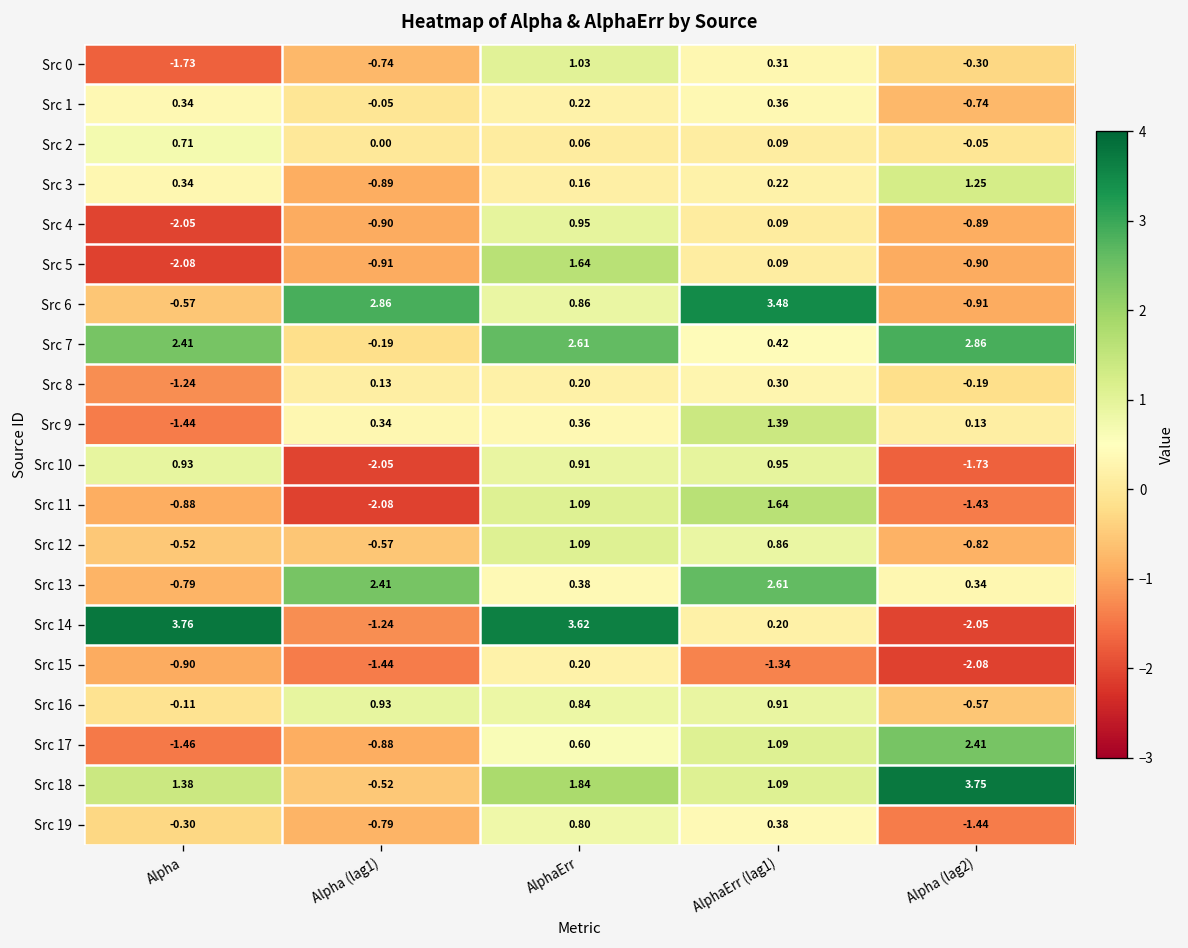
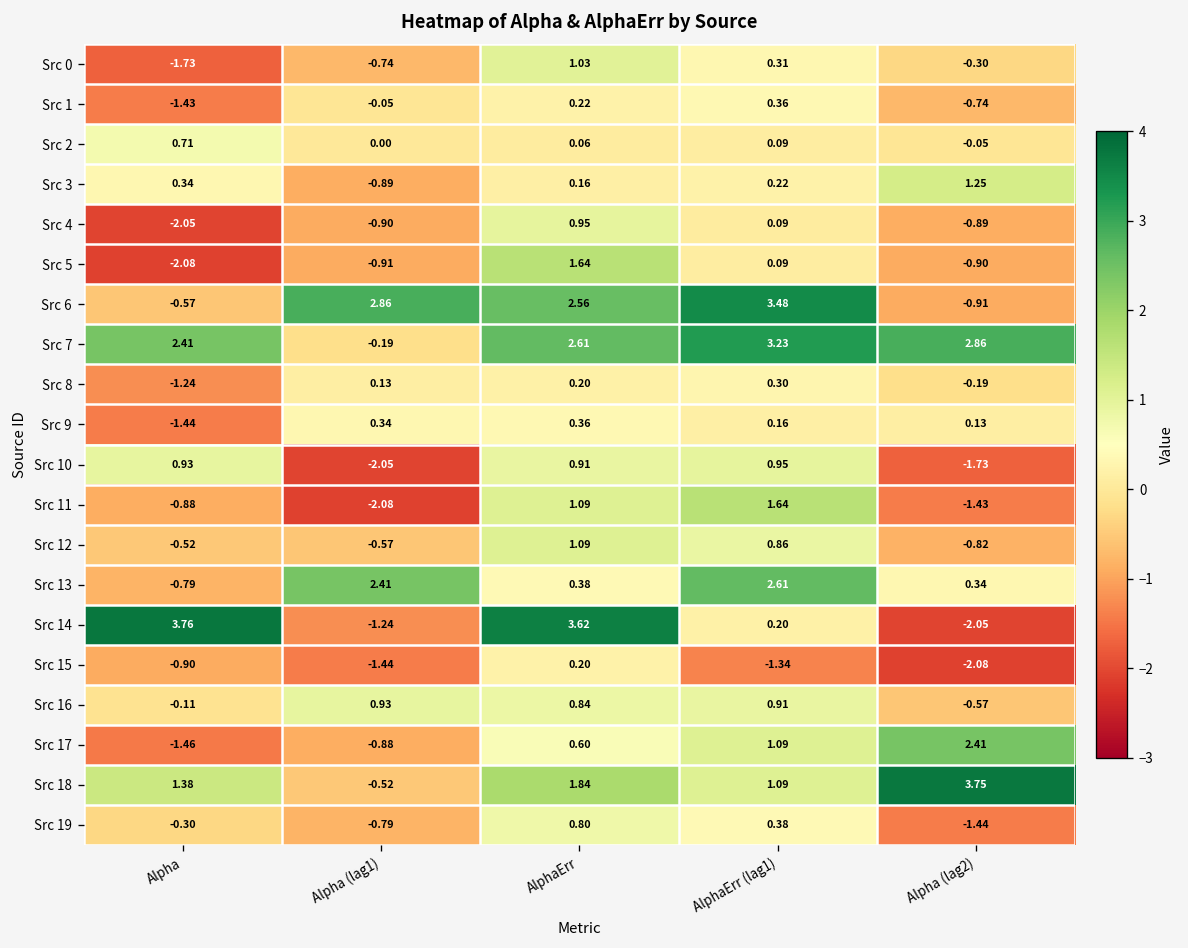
  {
    "Src 0": {
      "Alpha": -1.73,
      "Alpha (lag1)": -0.74,
      "AlphaErr": 1.03,
      "AlphaErr (lag1)": 0.31,
      "Alpha (lag2)": -0.30
    },
    "Src 1": {
-     "Alpha": 0.34,
+     "Alpha": -1.43,
      "Alpha (lag1)": -0.05,
      "AlphaErr": 0.22,
      "AlphaErr (lag1)": 0.36,
      "Alpha (lag2)": -0.74
    },
    "Src 2": {
      "Alpha": 0.71,
      "Alpha (lag1)": 0.00,
      "AlphaErr": 0.06,
      "AlphaErr (lag1)": 0.09,
      "Alpha (lag2)": -0.05
    },
    "Src 3": {
      "Alpha": 0.34,
      "Alpha (lag1)": -0.89,
      "AlphaErr": 0.16,
      "AlphaErr (lag1)": 0.22,
      "Alpha (lag2)": 1.25
    },
    "Src 4": {
      "Alpha": -2.05,
      "Alpha (lag1)": -0.90,
      "AlphaErr": 0.95,
      "AlphaErr (lag1)": 0.09,
      "Alpha (lag2)": -0.89
    },
    "Src 5": {
      "Alpha": -2.08,
      "Alpha (lag1)": -0.91,
      "AlphaErr": 1.64,
      "AlphaErr (lag1)": 0.09,
      "Alpha (lag2)": -0.90
    },
    "Src 6": {
      "Alpha": -0.57,
      "Alpha (lag1)": 2.86,
-     "AlphaErr": 0.86,
+     "AlphaErr": 2.56,
      "AlphaErr (lag1)": 3.48,
      "Alpha (lag2)": -0.91
    },
    "Src 7": {
      "Alpha": 2.41,
      "Alpha (lag1)": -0.19,
      "AlphaErr": 2.61,
-     "AlphaErr (lag1)": 0.42,
+     "AlphaErr (lag1)": 3.23,
      "Alpha (lag2)": 2.86
    },
    "Src 8": {
      "Alpha": -1.24,
      "Alpha (lag1)": 0.13,
      "AlphaErr": 0.20,
      "AlphaErr (lag1)": 0.30,
      "Alpha (lag2)": -0.19
    },
    "Src 9": {
      "Alpha": -1.44,
      "Alpha (lag1)": 0.34,
      "AlphaErr": 0.36,
-     "AlphaErr (lag1)": 1.39,
+     "AlphaErr (lag1)": 0.16,
      "Alpha (lag2)": 0.13
    },
    "Src 10": {
      "Alpha": 0.93,
      "Alpha (lag1)": -2.05,
      "AlphaErr": 0.91,
      "AlphaErr (lag1)": 0.95,
      "Alpha (lag2)": -1.73
    },
    "Src 11": {
      "Alpha": -0.88,
      "Alpha (lag1)": -2.08,
      "AlphaErr": 1.09,
      "AlphaErr (lag1)": 1.64,
      "Alpha (lag2)": -1.43
    },
    "Src 12": {
      "Alpha": -0.52,
      "Alpha (lag1)": -0.57,
      "AlphaErr": 1.09,
      "AlphaErr (lag1)": 0.86,
      "Alpha (lag2)": -0.82
    },
    "Src 13": {
      "Alpha": -0.79,
      "Alpha (lag1)": 2.41,
      "AlphaErr": 0.38,
      "AlphaErr (lag1)": 2.61,
      "Alpha (lag2)": 0.34
    },
    "Src 14": {
      "Alpha": 3.76,
      "Alpha (lag1)": -1.24,
      "AlphaErr": 3.62,
      "AlphaErr (lag1)": 0.20,
      "Alpha (lag2)": -2.05
    },
    "Src 15": {
      "Alpha": -0.90,
      "Alpha (lag1)": -1.44,
      "AlphaErr": 0.20,
      "AlphaErr (lag1)": -1.34,
      "Alpha (lag2)": -2.08
    },
    "Src 16": {
      "Alpha": -0.11,
      "Alpha (lag1)": 0.93,
      "AlphaErr": 0.84,
      "AlphaErr (lag1)": 0.91,
      "Alpha (lag2)": -0.57
    },
    "Src 17": {
      "Alpha": -1.46,
      "Alpha (lag1)": -0.88,
      "AlphaErr": 0.60,
      "AlphaErr (lag1)": 1.09,
      "Alpha (lag2)": 2.41
    },
    "Src 18": {
      "Alpha": 1.38,
      "Alpha (lag1)": -0.52,
      "AlphaErr": 1.84,
      "AlphaErr (lag1)": 1.09,
      "Alpha (lag2)": 3.75
    },
    "Src 19": {
      "Alpha": -0.30,
      "Alpha (lag1)": -0.79,
      "AlphaErr": 0.80,
      "AlphaErr (lag1)": 0.38,
      "Alpha (lag2)": -1.44
    }
  }
